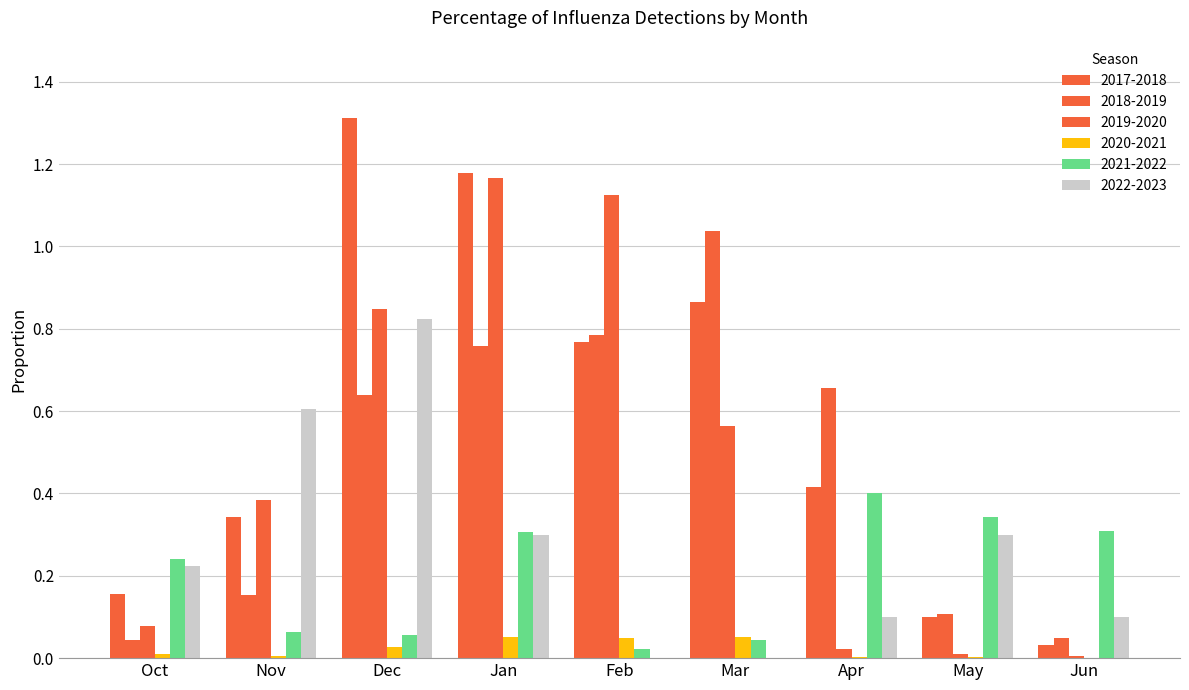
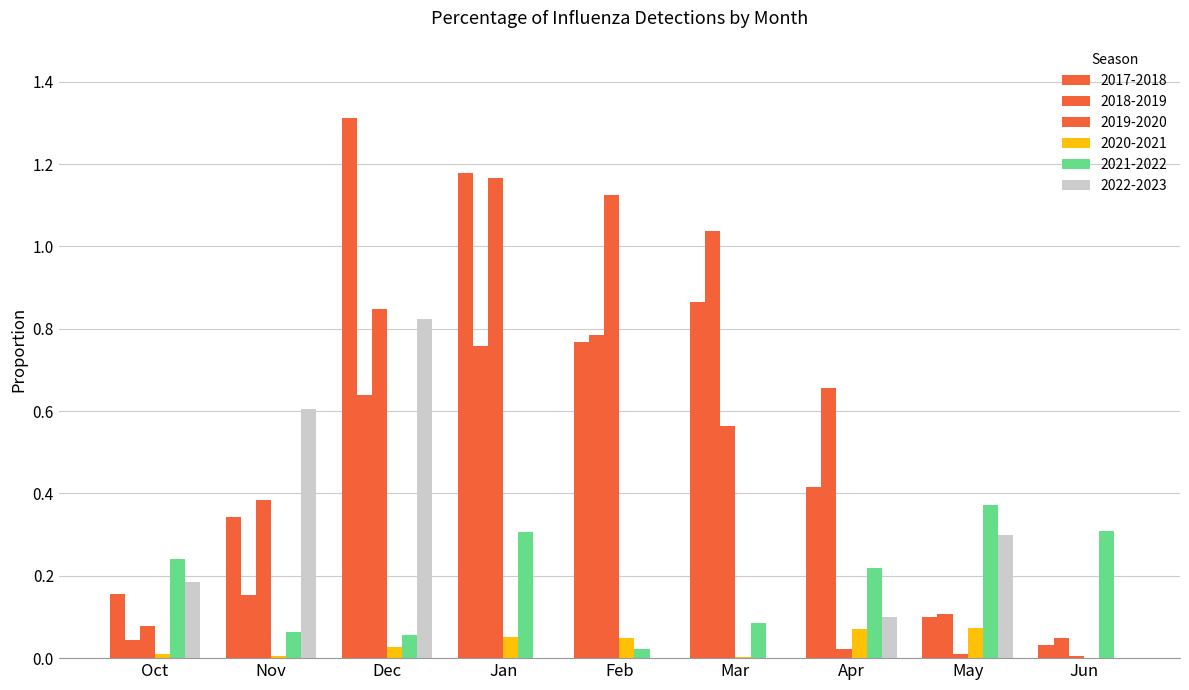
  {
    "2020-2021": {
      "Oct": 0.01,
      "Dec": 0.03,
      "Jan": 0.05,
      "Feb": 0.05,
-     "Mar": 0.05,
-     "Apr": 0.00,
-     "May": 0.00,
+     "Mar": 0.00,
+     "Apr": 0.07,
+     "May": 0.07,
      "Jun": 0.00
    },
    "2021-2022": {
      "Oct": 0.24,
      "Nov": 0.06,
      "Dec": 0.06,
      "Jan": 0.31,
      "Feb": 0.02,
-     "Mar": 0.04,
-     "Apr": 0.40,
-     "May": 0.34,
+     "Mar": 0.09,
+     "Apr": 0.22,
+     "May": 0.37,
      "Jun": 0.31
    },
    "2022-2023": {
-     "Oct": 0.23,
+     "Oct": 0.19,
      "Nov": 0.61,
      "Dec": 0.82,
-     "Jan": 0.3,
+     "Jan": 0.0,
      "Feb": 0.00,
      "Mar": 0.00,
      "Apr": 0.10,
      "May": 0.30,
-     "Jun": 0.1
+     "Jun": 0.0
    }
  }
